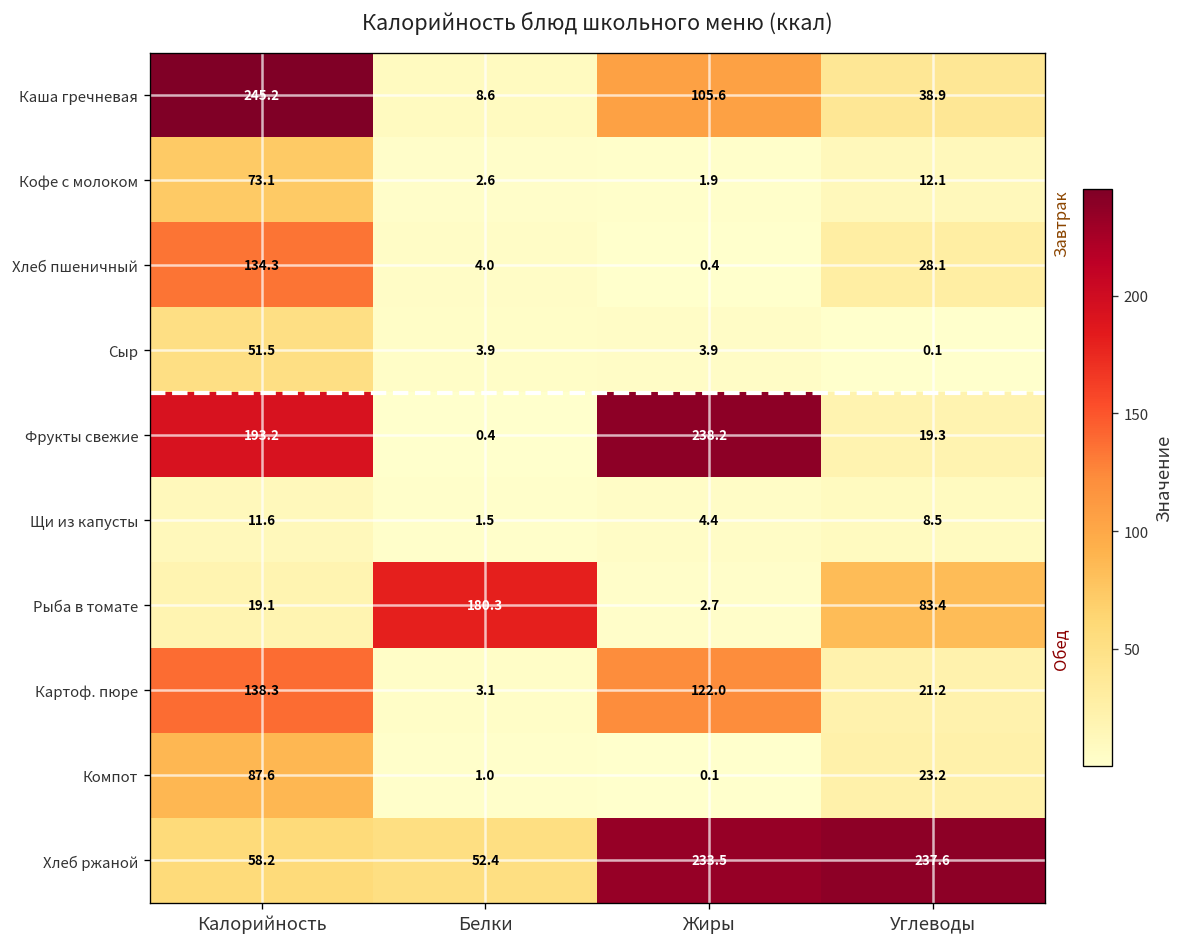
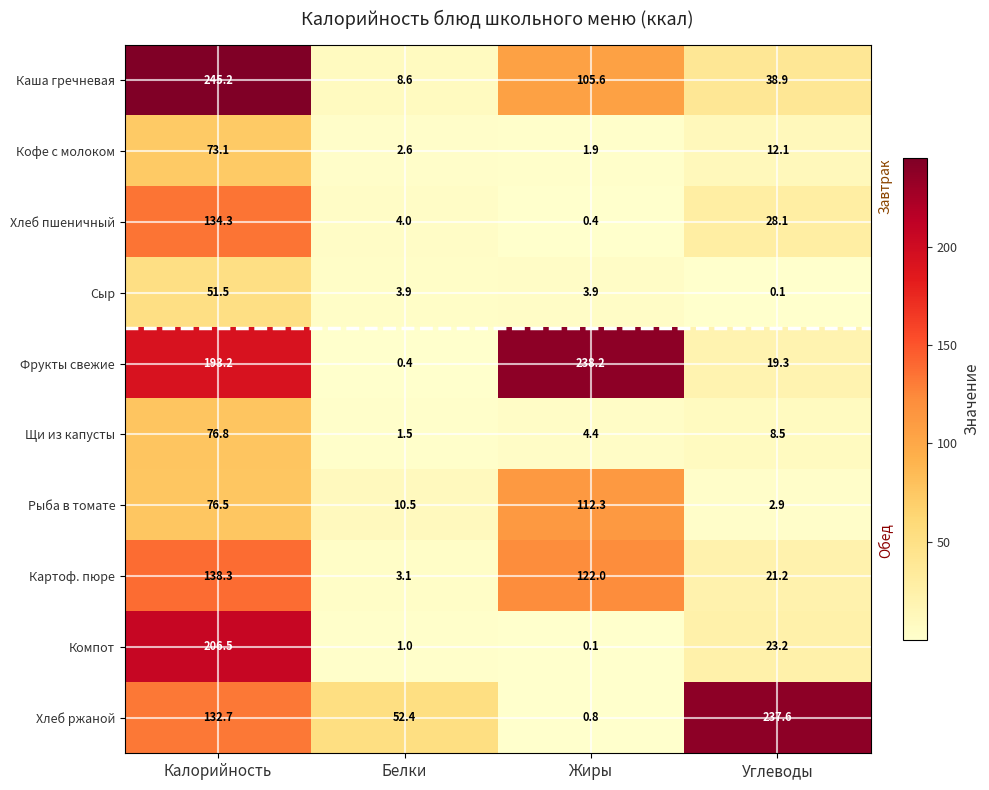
  {
    "Каша гречневая": {
      "Калорийность": 245.2,
      "Белки": 8.6,
      "Жиры": 105.6,
      "Углеводы": 38.9
    },
    "Кофе с молоком": {
      "Калорийность": 73.1,
      "Белки": 2.6,
      "Жиры": 1.9,
      "Углеводы": 12.1
    },
    "Хлеб пшеничный": {
      "Калорийность": 134.3,
      "Белки": 4.0,
      "Жиры": 0.4,
      "Углеводы": 28.1
    },
    "Сыр": {
      "Калорийность": 51.5,
      "Белки": 3.9,
      "Жиры": 3.9,
      "Углеводы": 0.1
    },
    "Фрукты свежие": {
      "Калорийность": 193.2,
      "Белки": 0.4,
      "Жиры": 238.2,
      "Углеводы": 19.3
    },
    "Щи из капусты": {
-     "Калорийность": 11.6,
+     "Калорийность": 76.8,
      "Белки": 1.5,
      "Жиры": 4.4,
      "Углеводы": 8.5
    },
    "Рыба в томате": {
-     "Калорийность": 19.1,
-     "Белки": 180.3,
-     "Жиры": 2.7,
-     "Углеводы": 83.4
+     "Калорийность": 76.5,
+     "Белки": 10.5,
+     "Жиры": 112.3,
+     "Углеводы": 2.9
    },
    "Картоф. пюре": {
      "Калорийность": 138.3,
      "Белки": 3.1,
      "Жиры": 122.0,
      "Углеводы": 21.2
    },
    "Компот": {
-     "Калорийность": 87.6,
+     "Калорийность": 206.5,
      "Белки": 1.0,
      "Жиры": 0.1,
      "Углеводы": 23.2
    },
    "Хлеб ржаной": {
-     "Калорийность": 58.2,
+     "Калорийность": 132.7,
      "Белки": 52.4,
-     "Жиры": 233.5,
+     "Жиры": 0.8,
      "Углеводы": 237.6
    }
  }
